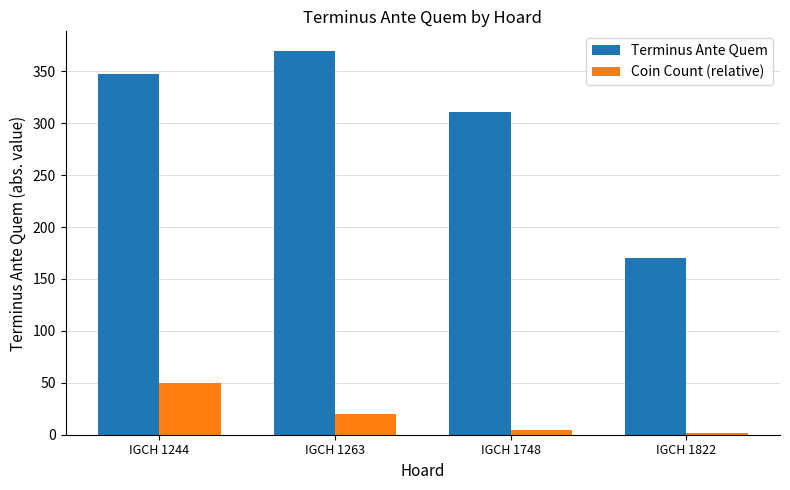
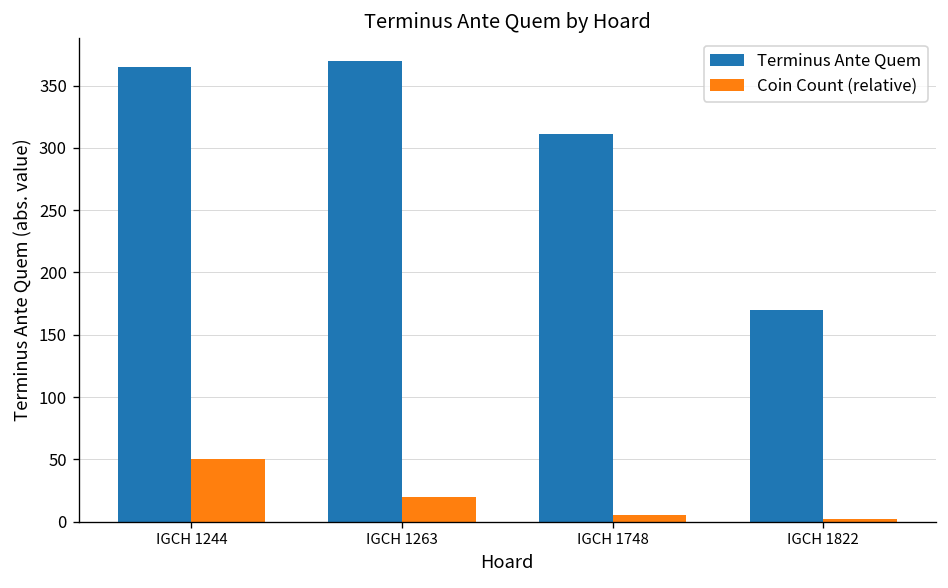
  {
    "Terminus Ante Quem": {
-     "IGCH 1244": 347,
+     "IGCH 1244": 365,
      "IGCH 1263": 370,
      "IGCH 1748": 311,
      "IGCH 1822": 170
    },
    "Coin Count (relative)": {
      "IGCH 1244": 50,
      "IGCH 1263": 20,
      "IGCH 1748": 5
    }
  }
